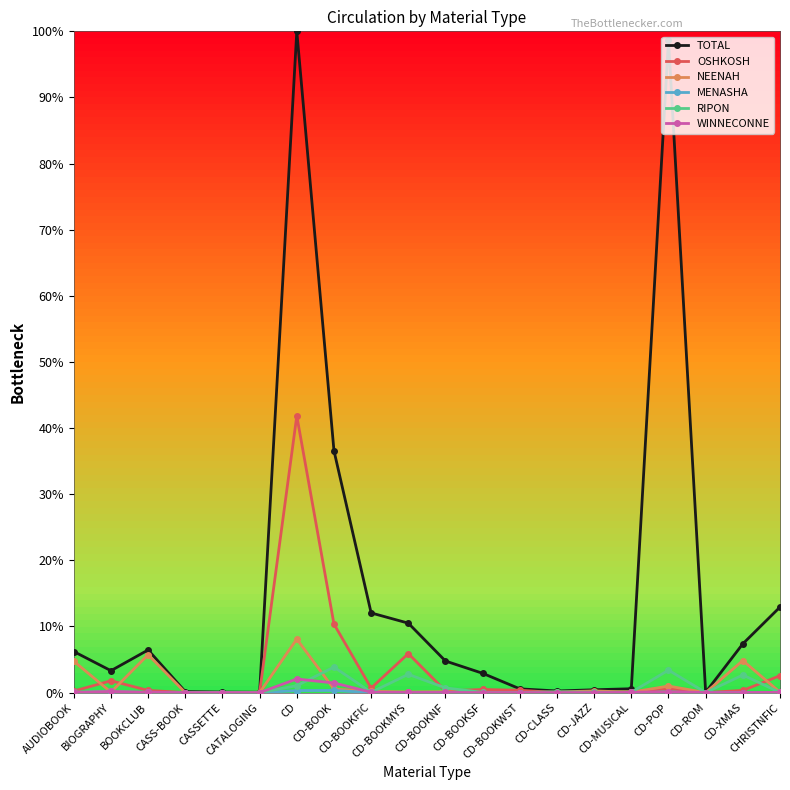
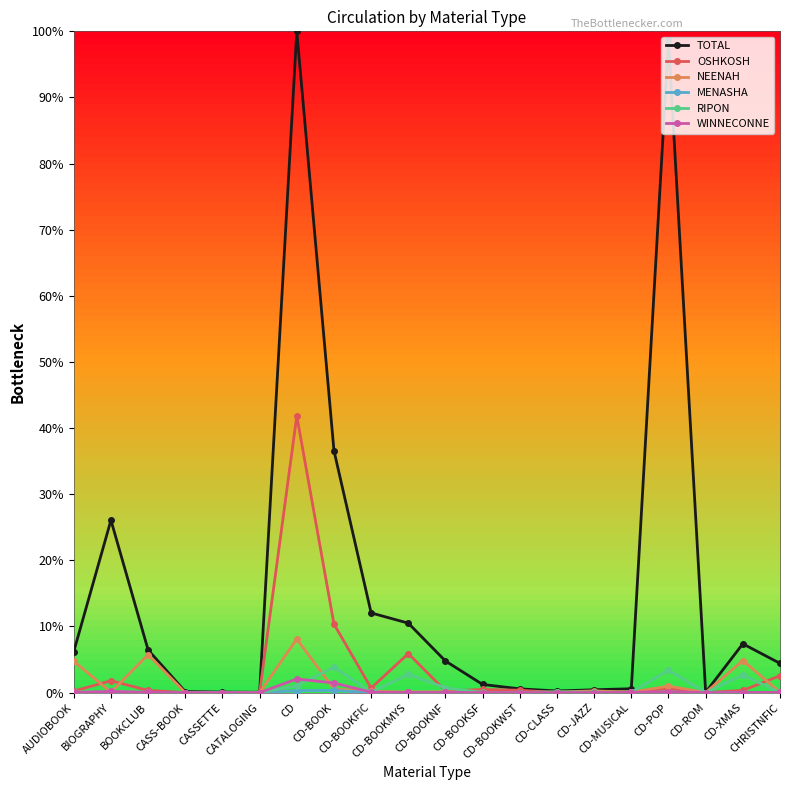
  {
    "TOTAL": {
      "AUDIOBOOK": "6%",
-     "BIOGRAPHY": "3%",
+     "BIOGRAPHY": "26%",
      "BOOKCLUB": "6%",
      "CD": "100%",
      "CD-BOOK": "37%",
      "CD-BOOKFIC": "12%",
      "CD-BOOKMYS": "10%",
      "CD-BOOKNF": "5%",
-     "CD-BOOKSF": "3%",
+     "CD-BOOKSF": "1%",
      "CD-MUSICAL": "1%",
      "CD-XMAS": "7%",
-     "CHRISTNFIC": "13%"
+     "CHRISTNFIC": "4%"
    },
    "MENASHA": {
      "CD": "0%"
    },
    "RIPON": {
      "CD": "1%",
      "CD-BOOK": "4%",
      "CD-BOOKMYS": "3%",
      "CD-BOOKNF": "1%",
      "CD-POP": "3%",
      "CD-XMAS": "3%"
    },
    "WINNECONNE": {
      "CD": "2%",
      "CD-BOOK": "1%"
    }
  }
